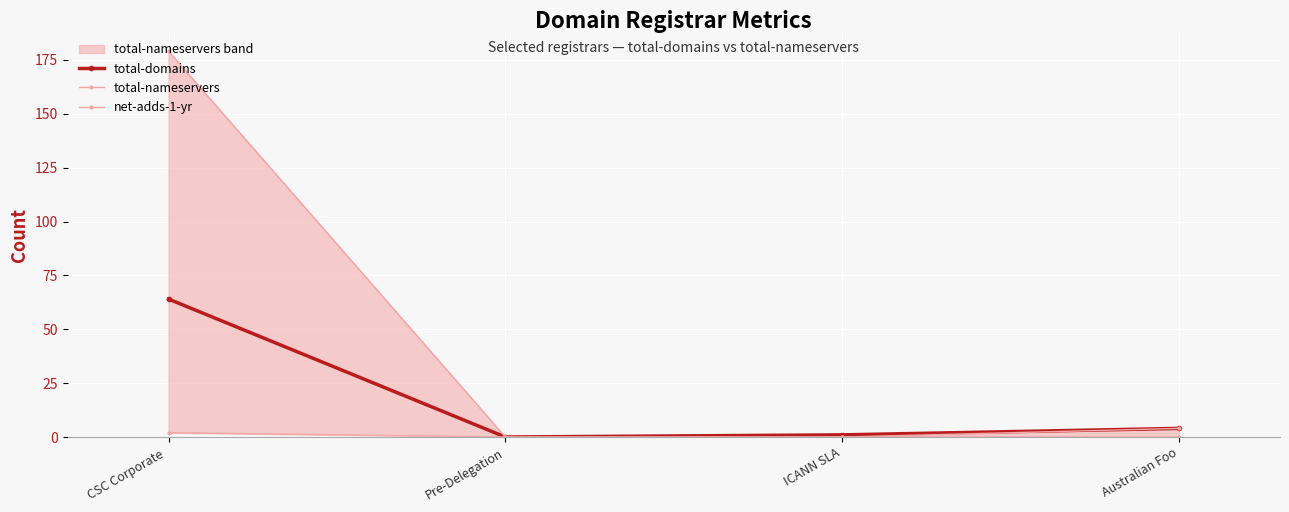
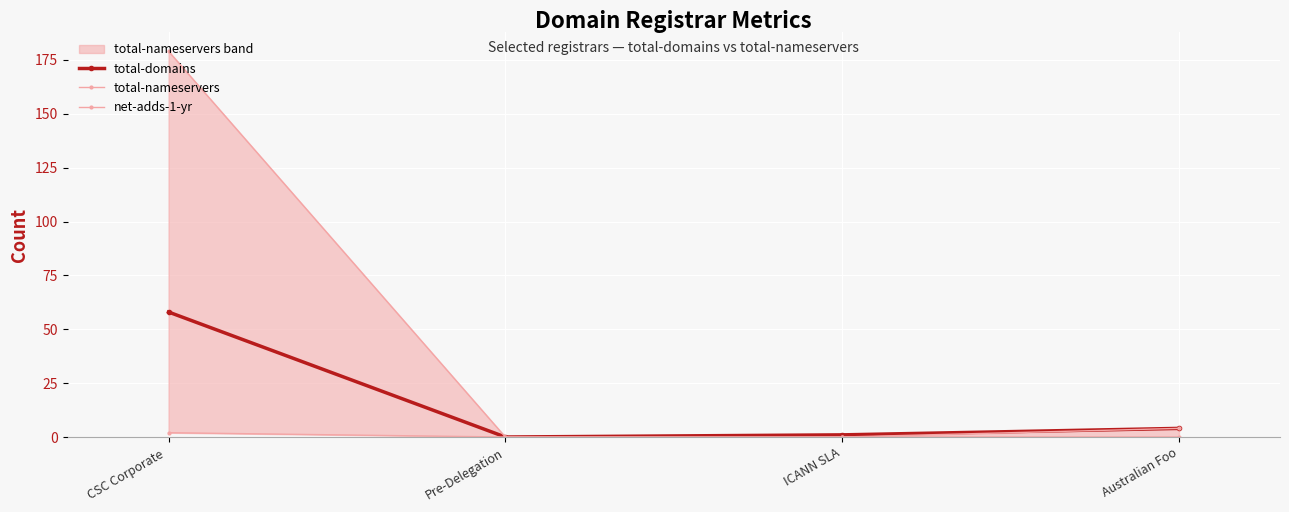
  {
    "total-domains": {
-     "CSC Corporate": 64
+     "CSC Corporate": 58
    }
  }
